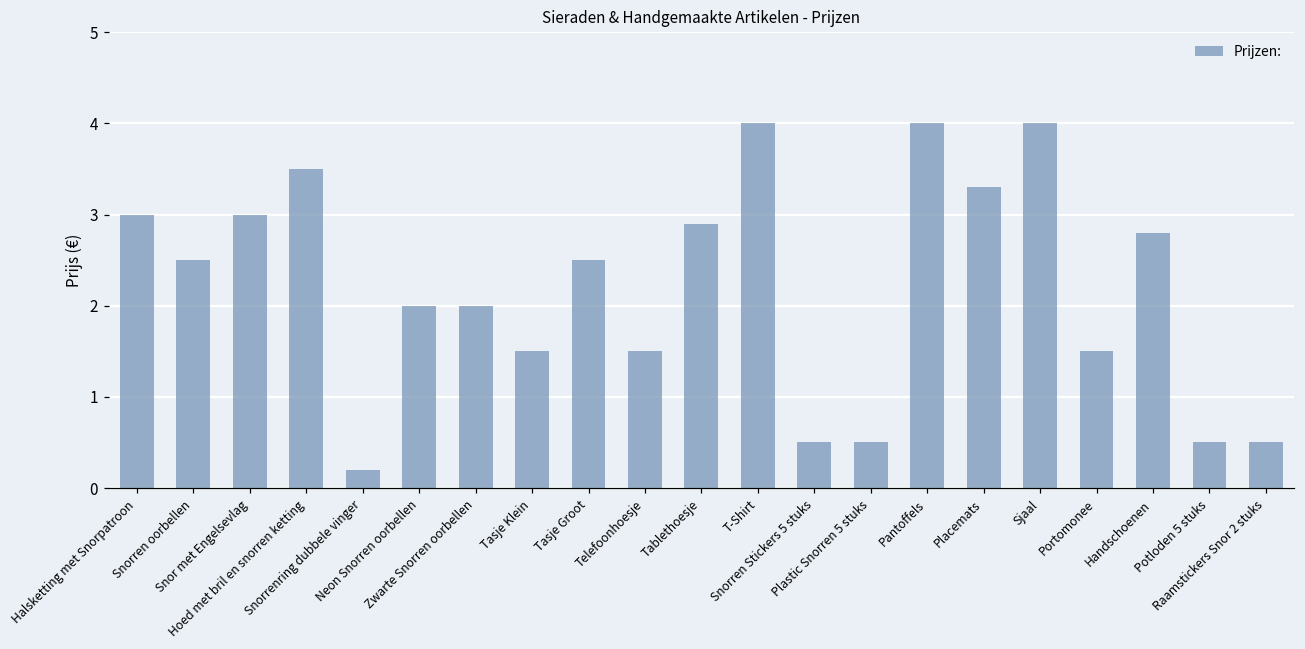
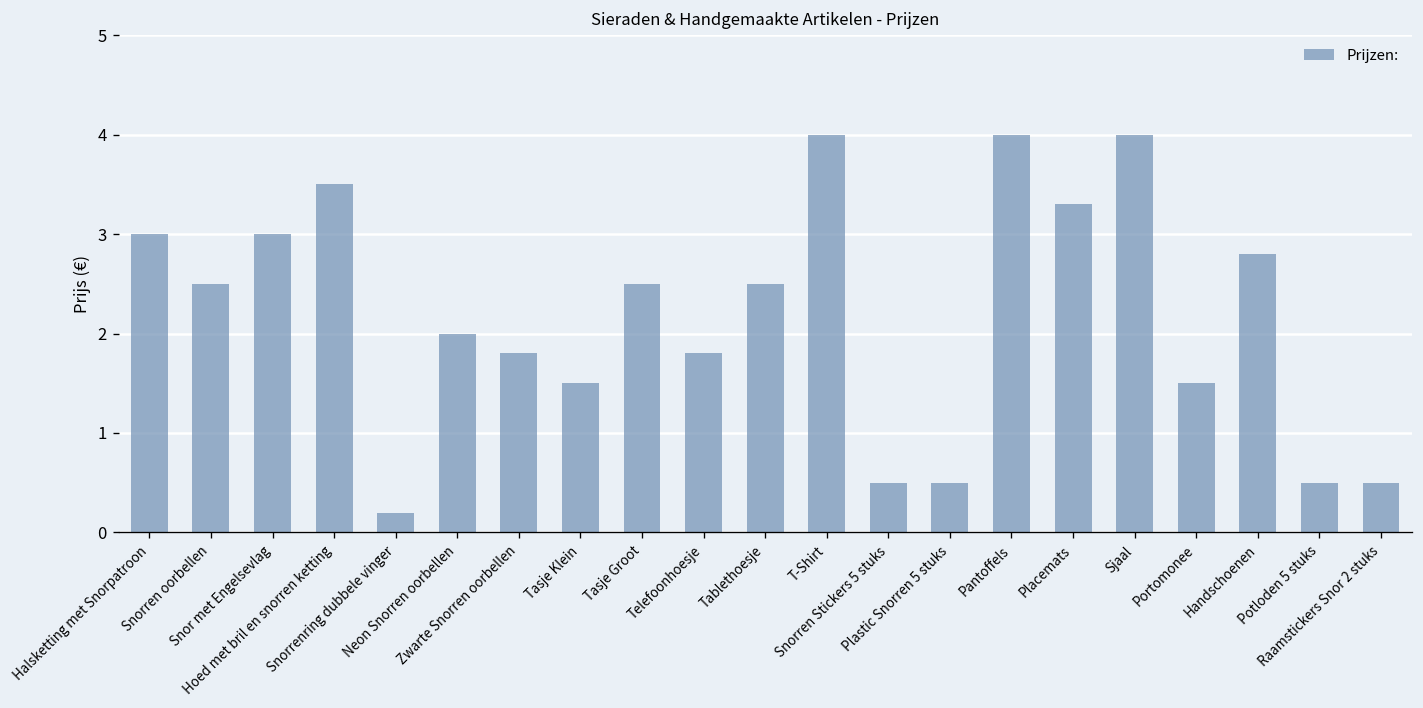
  {
    "Halsketting met Snorpatroon": 3.0,
    "Snorren oorbellen": 2.5,
    "Snor met Engelsevlag": 3.0,
    "Hoed met bril en snorren ketting": 3.5,
    "Snorrenring dubbele vinger": 0.2,
    "Neon Snorren oorbellen": 2.0,
-   "Zwarte Snorren oorbellen": 2.0,
+   "Zwarte Snorren oorbellen": 1.8,
    "Tasje Klein": 1.5,
    "Tasje Groot": 2.5,
-   "Telefoonhoesje": 1.5,
-   "Tablethoesje": 2.9,
+   "Telefoonhoesje": 1.8,
+   "Tablethoesje": 2.5,
    "T-Shirt": 4.0,
    "Snorren Stickers 5 stuks": 0.5,
    "Plastic Snorren 5 stuks": 0.5,
    "Pantoffels": 4.0,
    "Placemats": 3.3,
    "Sjaal": 4.0,
    "Portomonee": 1.5,
    "Handschoenen": 2.8,
    "Potloden 5 stuks": 0.5,
    "Raamstickers Snor 2 stuks": 0.5
  }
